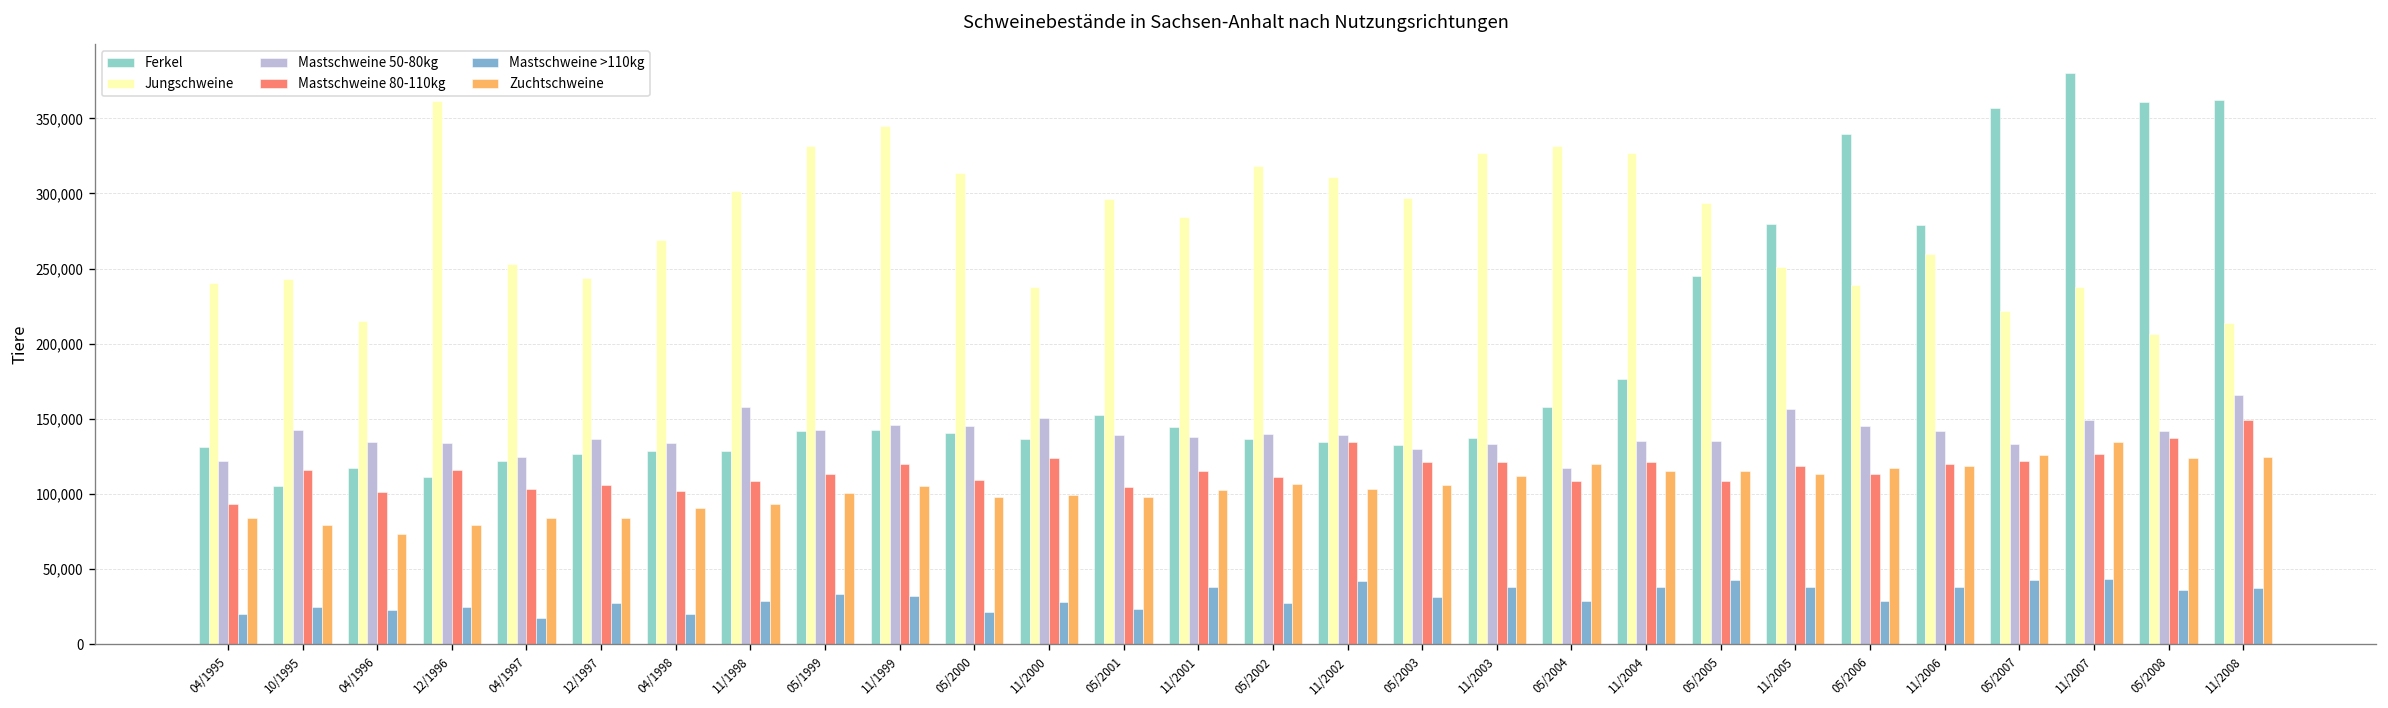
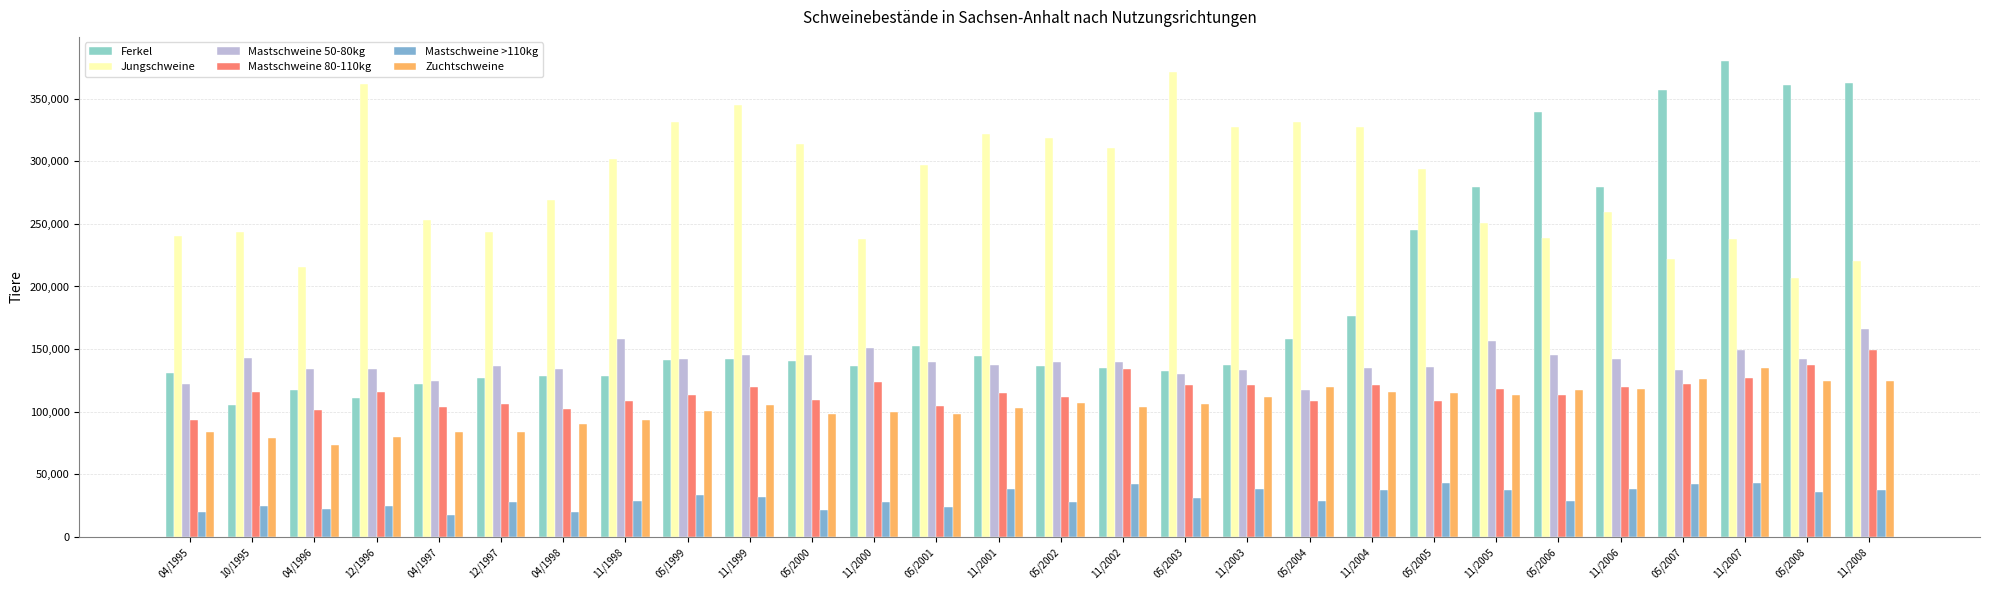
  {
    "Jungschweine": {
      "04/1995": "240,000",
      "10/1995": "243,000",
      "04/1996": "215,000",
      "12/1996": "361,000",
      "04/1997": "253,000",
      "12/1997": "244,000",
      "04/1998": "269,000",
      "11/1998": "302,000",
      "05/1999": "331,000",
      "11/1999": "345,000",
      "05/2000": "314,000",
      "11/2000": "238,000",
      "05/2001": "297,000",
-     "11/2001": "285,000",
+     "11/2001": "322,000",
      "05/2002": "318,000",
      "11/2002": "311,000",
-     "05/2003": "297,000",
+     "05/2003": "372,000",
      "11/2003": "327,000",
      "05/2004": "331,000",
      "11/2004": "327,000",
      "05/2005": "294,000",
      "11/2005": "251,000",
      "05/2006": "239,000",
      "11/2006": "260,000",
      "05/2007": "222,000",
      "11/2007": "238,000",
      "05/2008": "207,000",
-     "11/2008": "214,000"
+     "11/2008": "220,000"
    }
  }
